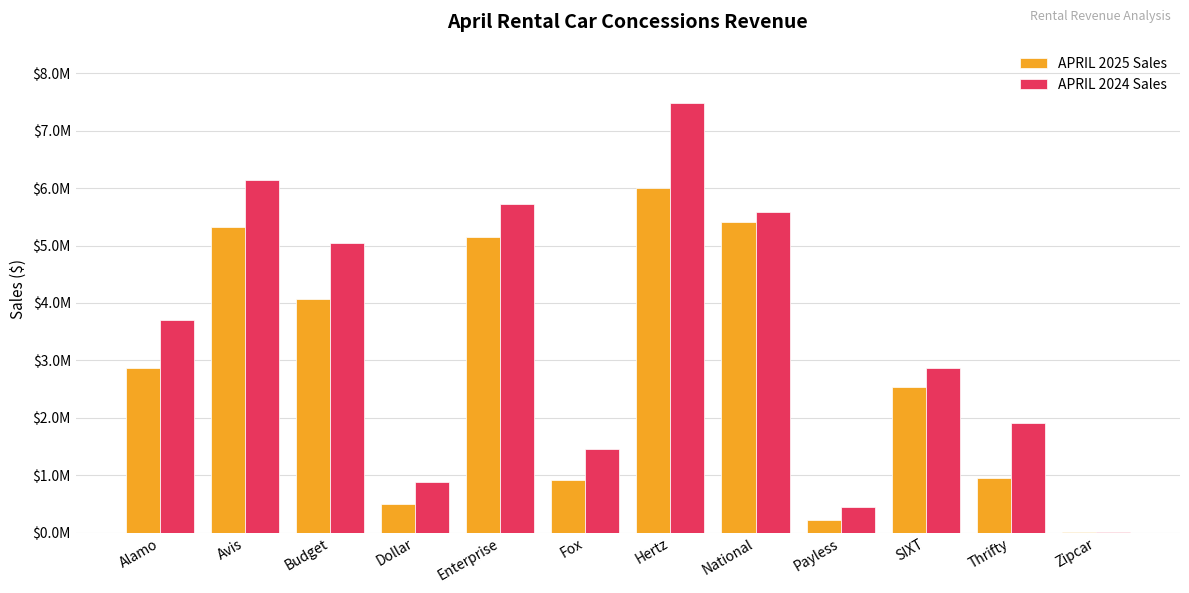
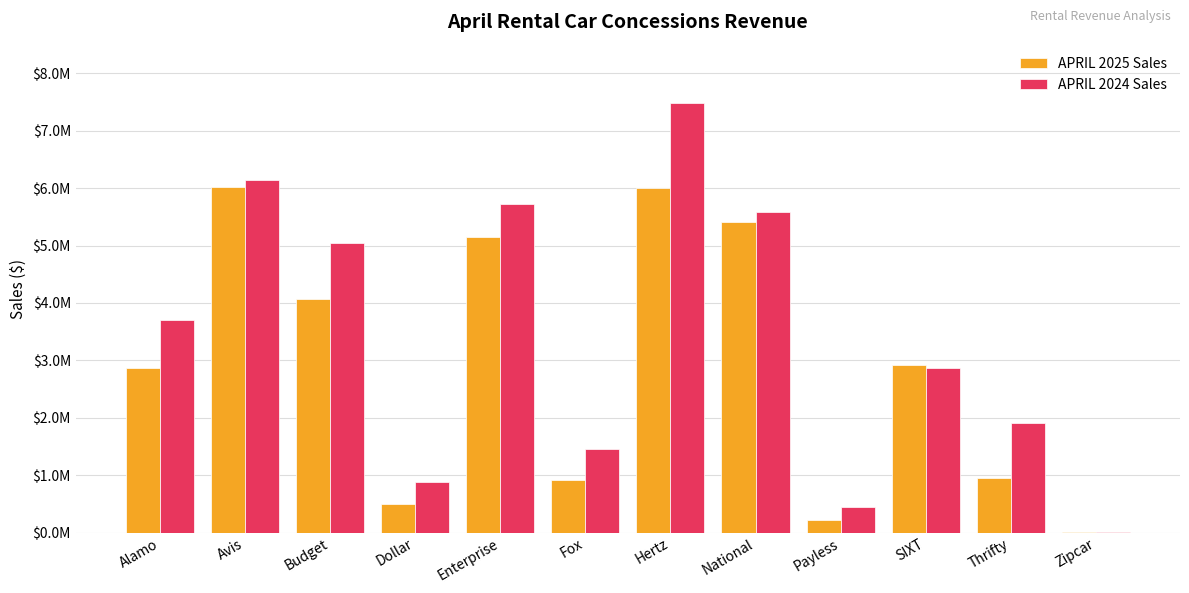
  {
    "APRIL 2025 Sales": {
      "Alamo": "$2900000",
-     "Avis": "$5300000",
+     "Avis": "$6000000",
      "Budget": "$4100000",
      "Dollar": "$500000",
      "Enterprise": "$5200000",
      "Fox": "$900000",
      "Hertz": "$6000000",
      "National": "$5400000",
      "Payless": "$200000",
-     "SIXT": "$2500000",
+     "SIXT": "$2900000",
      "Thrifty": "$1000000"
    },
    "APRIL 2024 Sales": {
      "Alamo": "$3700000",
      "Avis": "$6100000",
      "Budget": "$5000000",
      "Dollar": "$900000",
      "Enterprise": "$5700000",
      "Fox": "$1500000",
      "Hertz": "$7500000",
      "National": "$5600000",
      "Payless": "$500000",
      "SIXT": "$2900000",
      "Thrifty": "$1900000"
    }
  }
